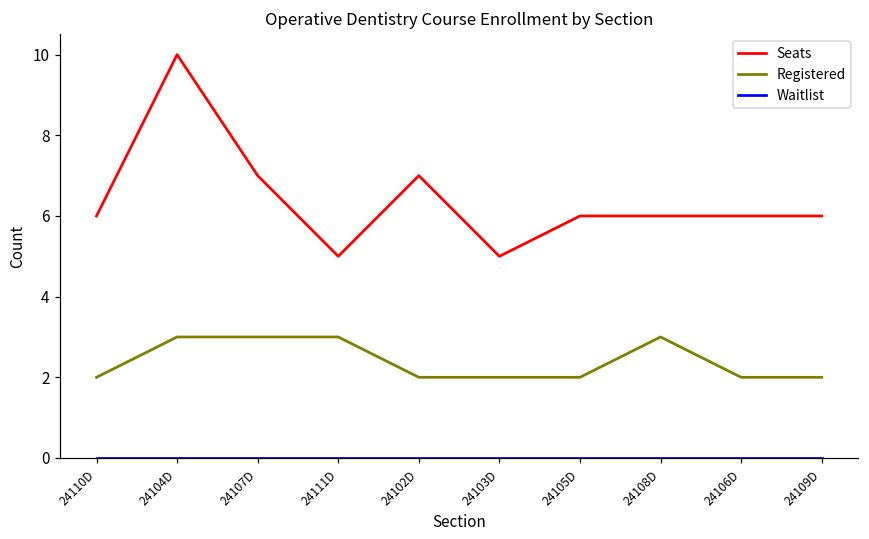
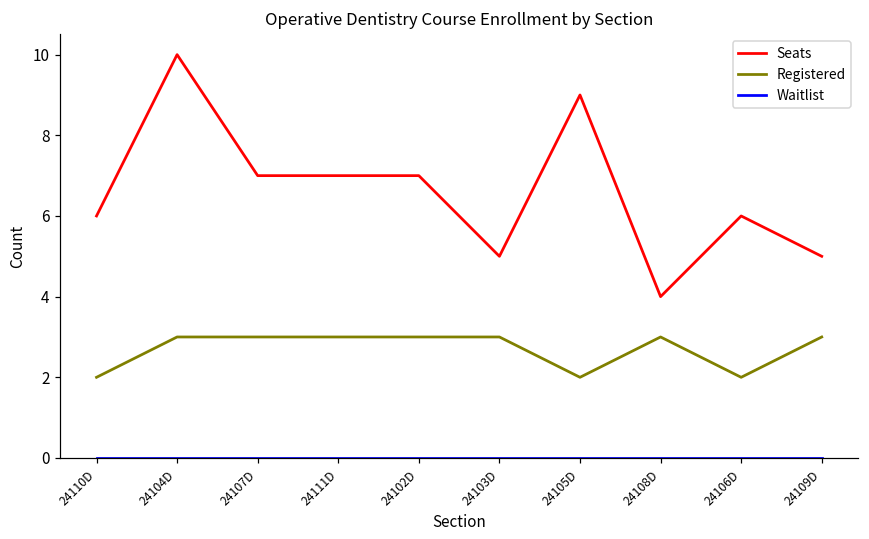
  {
    "Seats": {
      "24110D": 6,
      "24104D": 10,
      "24107D": 7,
-     "24111D": 5,
+     "24111D": 7,
      "24102D": 7,
      "24103D": 5,
-     "24105D": 6,
-     "24108D": 6,
+     "24105D": 9,
+     "24108D": 4,
      "24106D": 6,
-     "24109D": 6
+     "24109D": 5
    },
    "Registered": {
      "24110D": 2,
      "24104D": 3,
      "24107D": 3,
      "24111D": 3,
-     "24102D": 2,
-     "24103D": 2,
+     "24102D": 3,
+     "24103D": 3,
      "24105D": 2,
      "24108D": 3,
      "24106D": 2,
-     "24109D": 2
+     "24109D": 3
    },
    "Waitlist": {
      "24110D": 0,
      "24104D": 0,
      "24107D": 0,
      "24111D": 0,
      "24102D": 0,
      "24103D": 0,
      "24105D": 0,
      "24108D": 0,
      "24106D": 0,
      "24109D": 0
    }
  }
